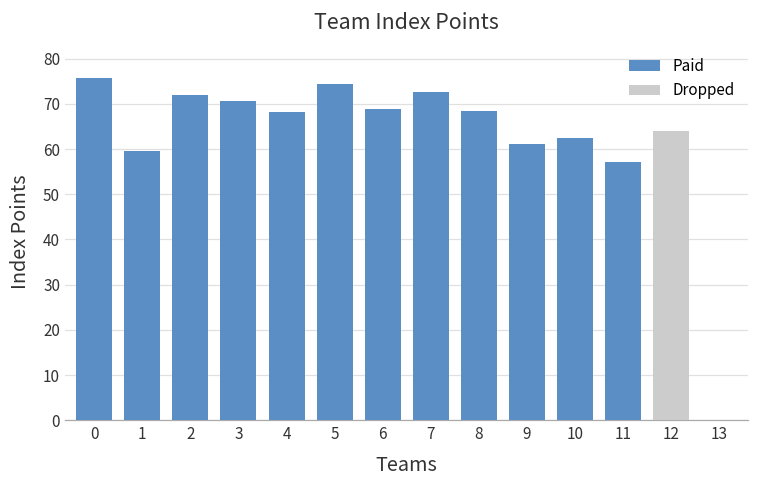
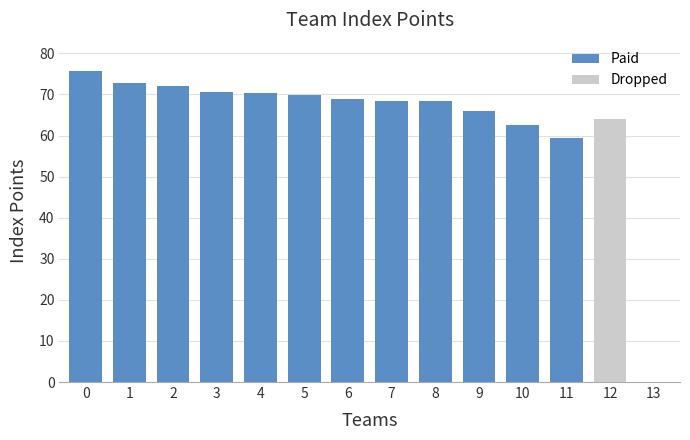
  {
    "Paid": {
      "0": 76,
-     "1": 59,
+     "1": 73,
      "2": 72,
      "3": 71,
-     "4": 68,
-     "5": 74,
+     "4": 70,
+     "5": 70,
      "6": 69,
-     "7": 73,
+     "7": 68,
      "8": 68,
-     "9": 61,
+     "9": 66,
      "10": 63,
-     "11": 57,
+     "11": 59,
      "12": 0,
      "13": 0
    },
    "Dropped": {
      "0": 0,
      "1": 0,
      "2": 0,
      "3": 0,
      "4": 0,
      "5": 0,
      "6": 0,
      "7": 0,
      "8": 0,
      "9": 0,
      "10": 0,
      "11": 0,
      "12": 64,
      "13": 0
    }
  }
